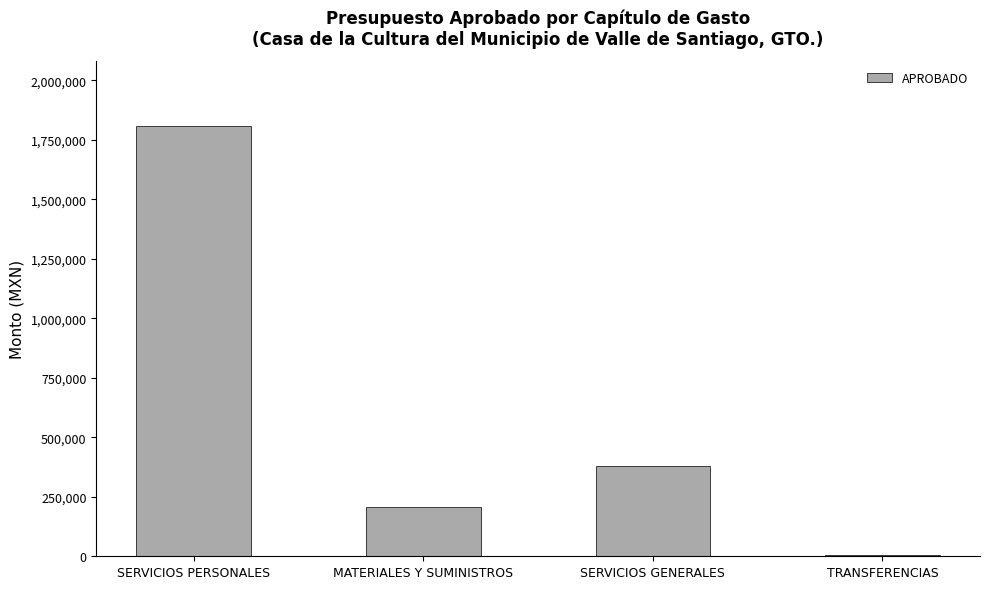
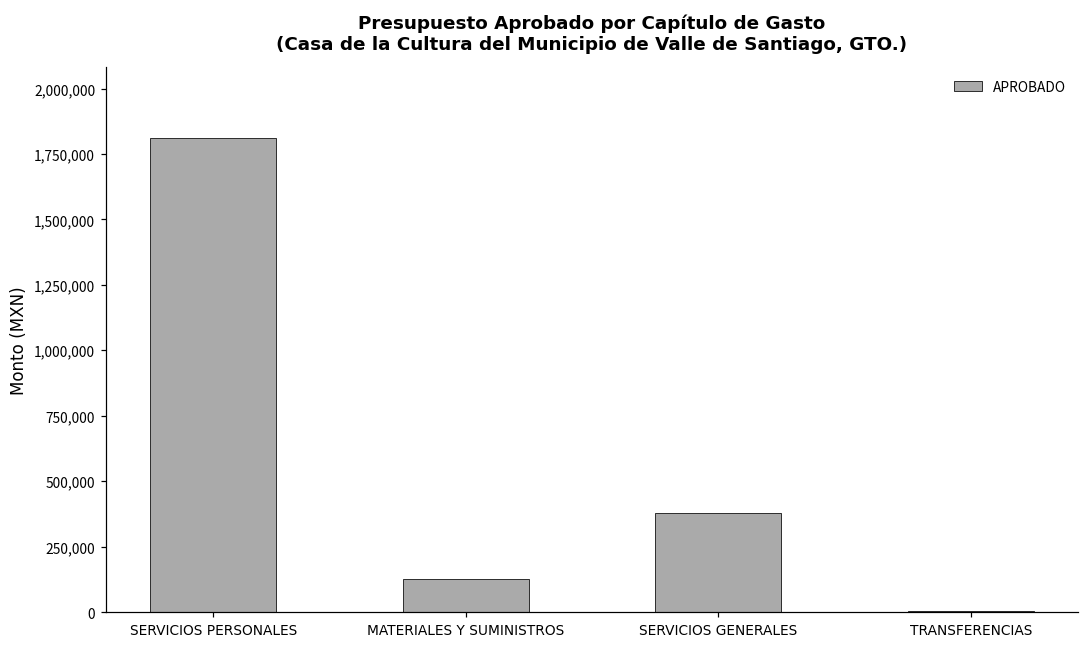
  {
    "SERVICIOS PERSONALES": "1,810,000",
-   "MATERIALES Y SUMINISTROS": "210,000",
+   "MATERIALES Y SUMINISTROS": "130,000",
    "SERVICIOS GENERALES": "380,000"
  }
